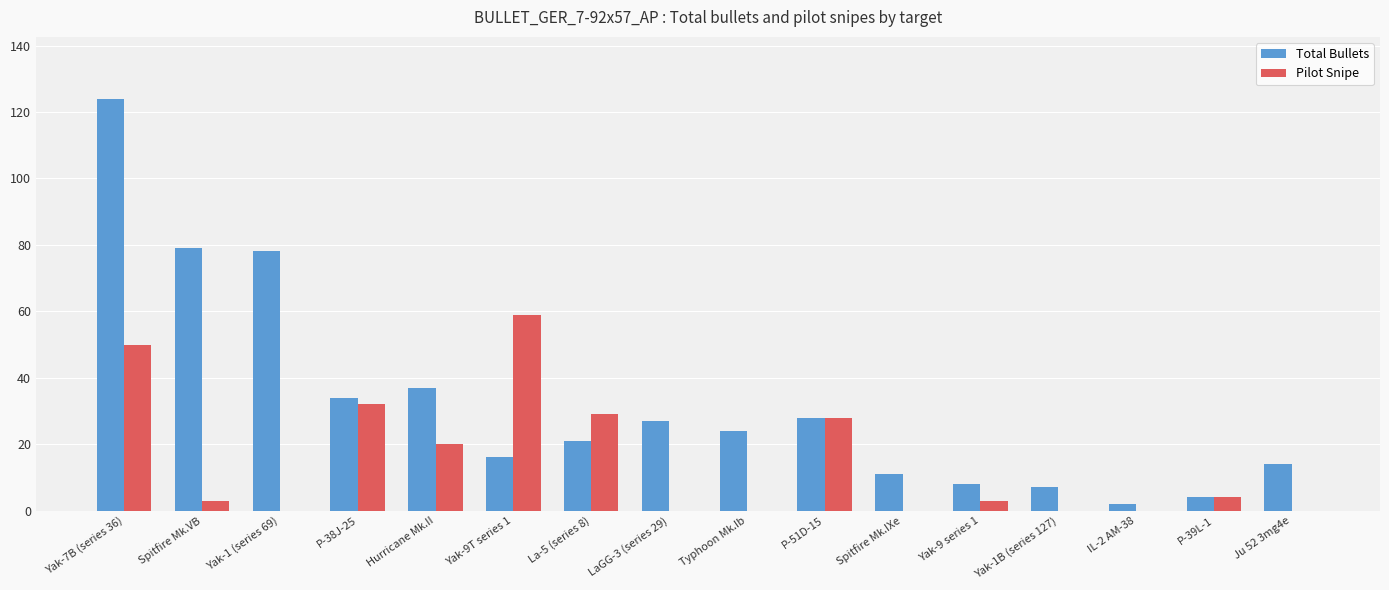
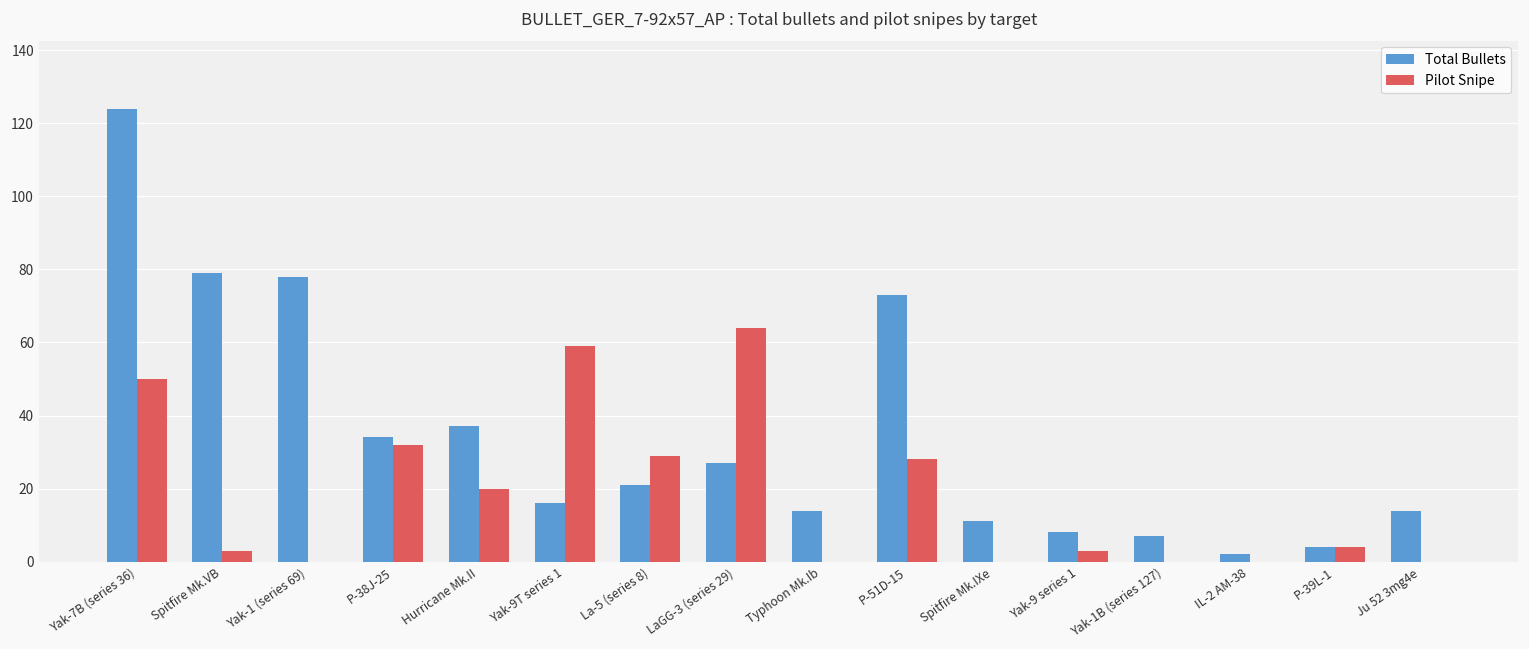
  {
    "Total Bullets": {
      "Yak-7B (series 36)": 124,
      "Spitfire Mk.VB": 79,
      "Yak-1 (series 69)": 78,
      "P-38J-25": 34,
      "Hurricane Mk.II": 37,
      "Yak-9T series 1": 16,
      "La-5 (series 8)": 21,
      "LaGG-3 (series 29)": 27,
-     "Typhoon Mk.Ib": 24,
-     "P-51D-15": 28,
+     "Typhoon Mk.Ib": 14,
+     "P-51D-15": 73,
      "Spitfire Mk.IXe": 11,
      "Yak-9 series 1": 8,
      "Yak-1B (series 127)": 7,
      "IL-2 AM-38": 2,
      "P-39L-1": 4,
      "Ju 52 3mg4e": 14
    },
    "Pilot Snipe": {
      "Yak-7B (series 36)": 50,
      "Spitfire Mk.VB": 3,
      "Yak-1 (series 69)": 0,
      "P-38J-25": 32,
      "Hurricane Mk.II": 20,
      "Yak-9T series 1": 59,
      "La-5 (series 8)": 29,
-     "LaGG-3 (series 29)": 0,
+     "LaGG-3 (series 29)": 64,
      "Typhoon Mk.Ib": 0,
      "P-51D-15": 28,
      "Spitfire Mk.IXe": 0,
      "Yak-9 series 1": 3,
      "Yak-1B (series 127)": 0,
      "IL-2 AM-38": 0,
      "P-39L-1": 4,
      "Ju 52 3mg4e": 0
    }
  }
